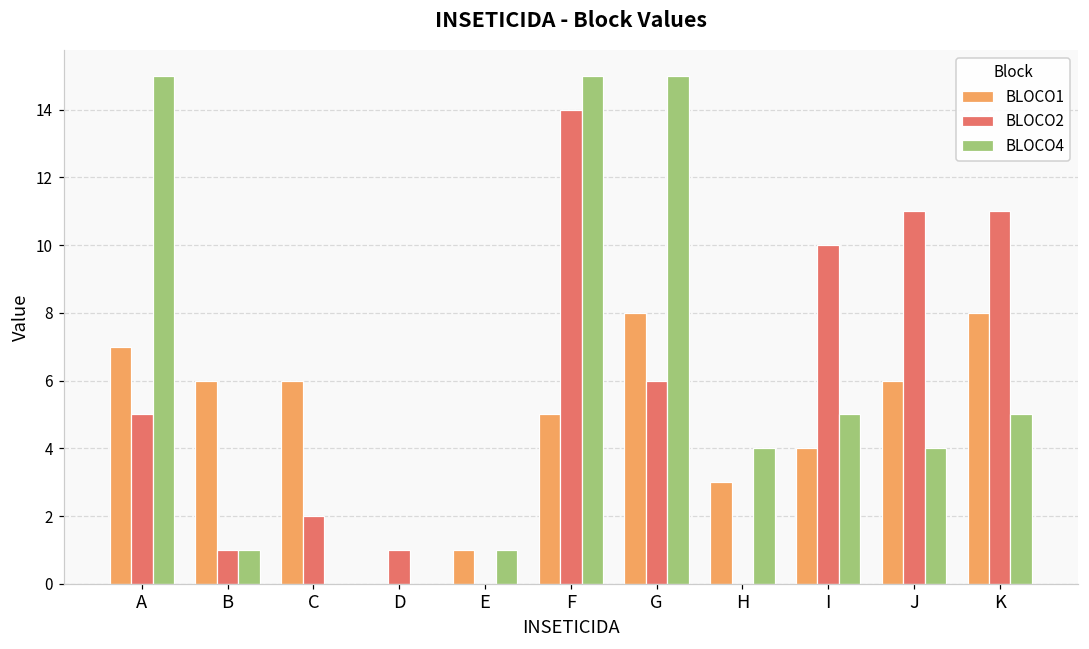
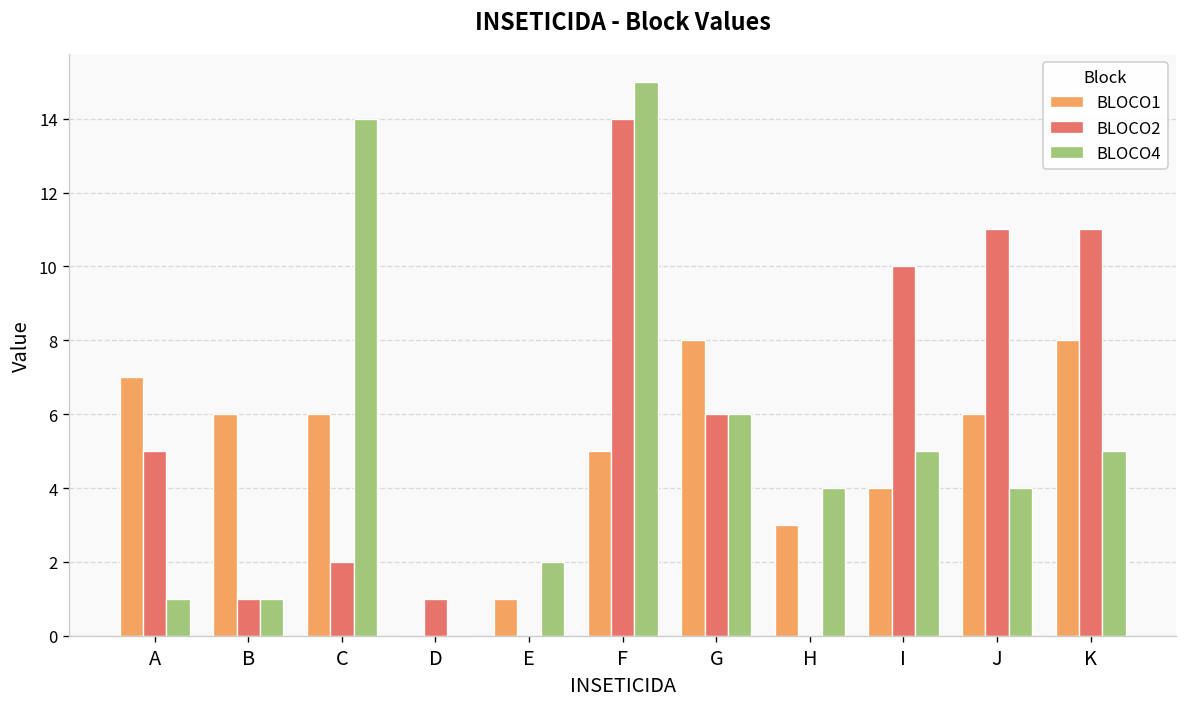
  {
    "BLOCO4": {
-     "A": 15,
+     "A": 1,
      "B": 1,
-     "C": 0,
+     "C": 14,
      "D": 0,
-     "E": 1,
+     "E": 2,
      "F": 15,
-     "G": 15,
+     "G": 6,
      "H": 4,
      "I": 5,
      "J": 4,
      "K": 5
    }
  }
